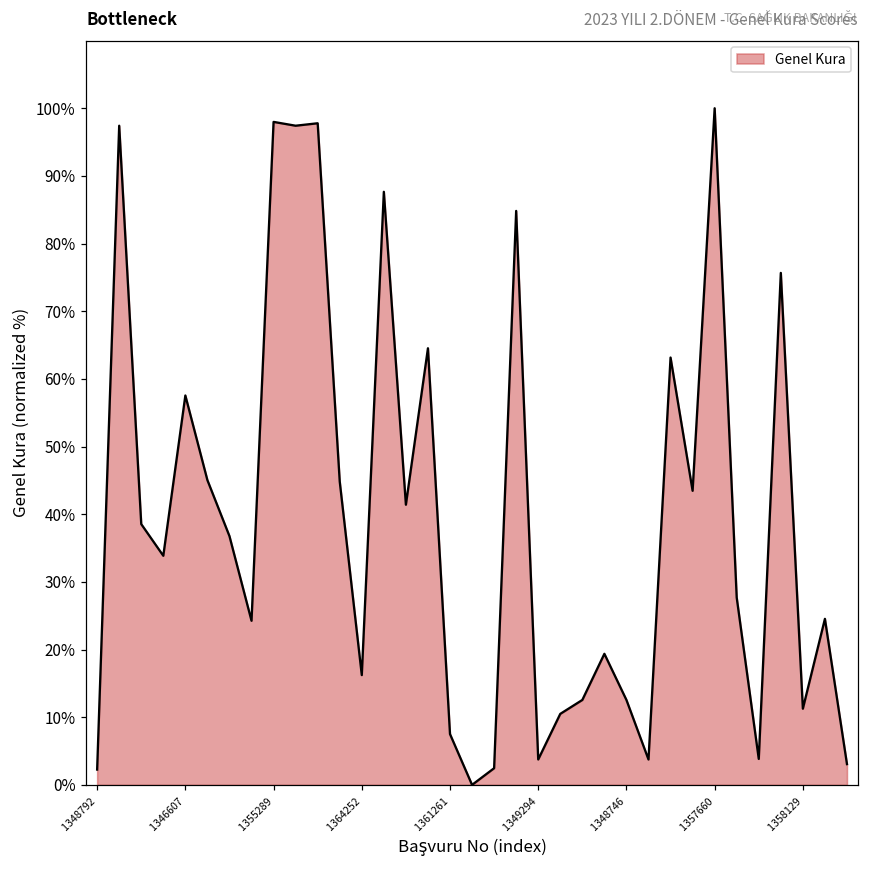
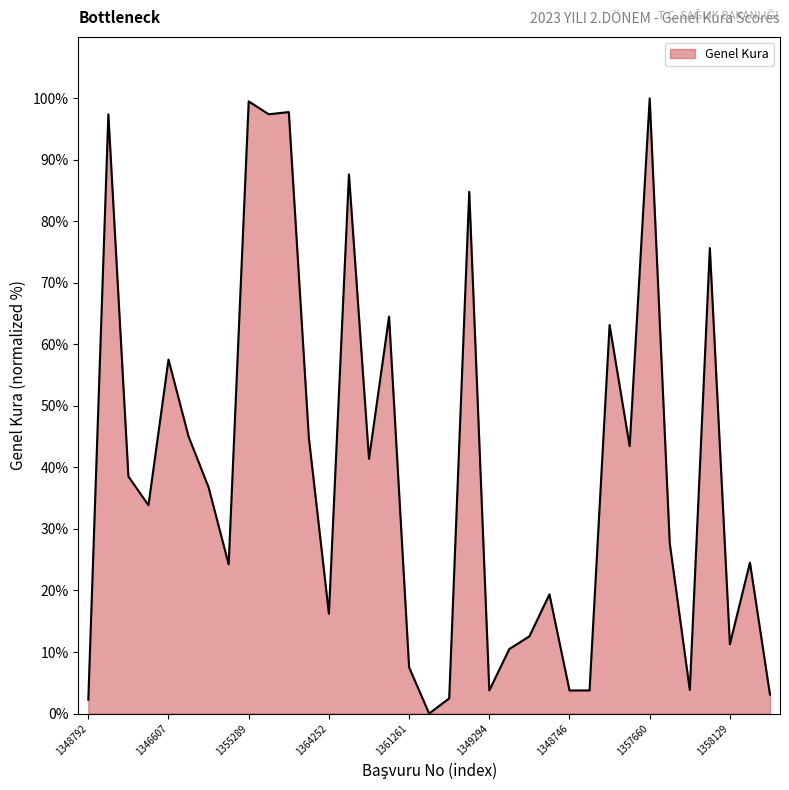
  {
    "1348792": "2%",
    "1346607": "58%",
-   "1355289": "98%",
+   "1355289": "100%",
    "1364252": "16%",
    "1361261": "8%",
    "1349294": "4%",
-   "1348746": "13%",
+   "1348746": "4%",
    "1357660": "100%",
    "1358129": "11%"
  }
